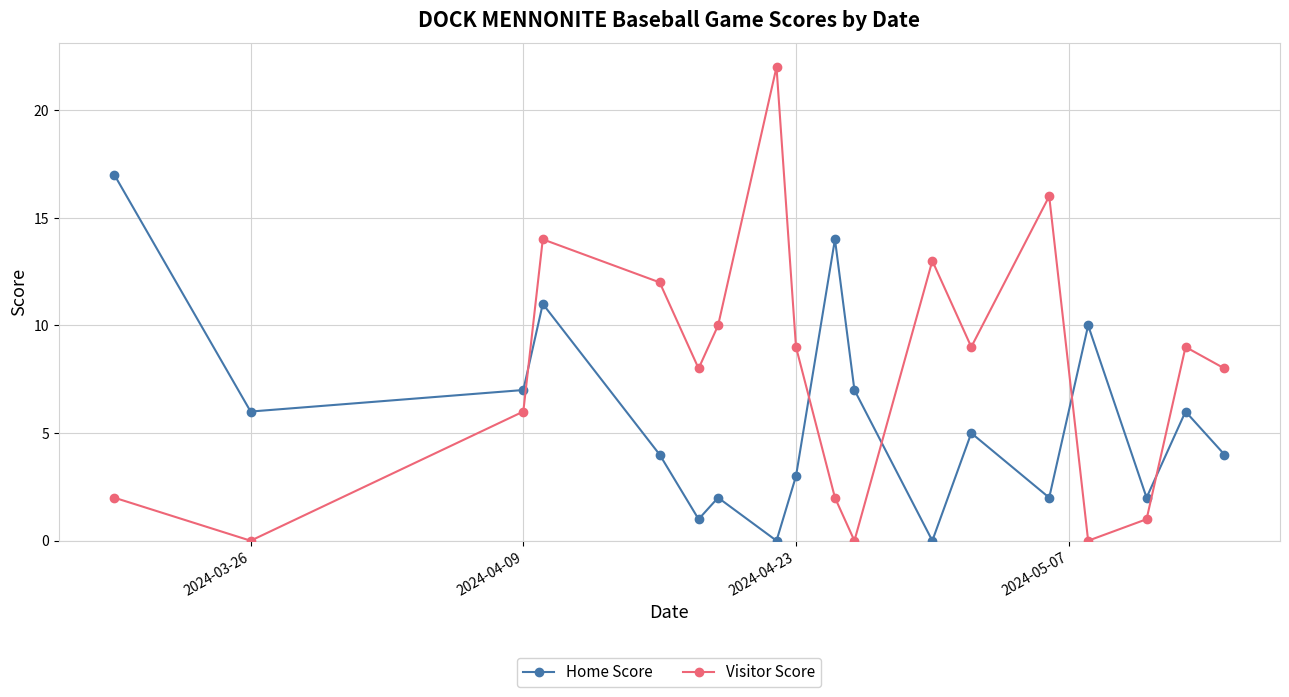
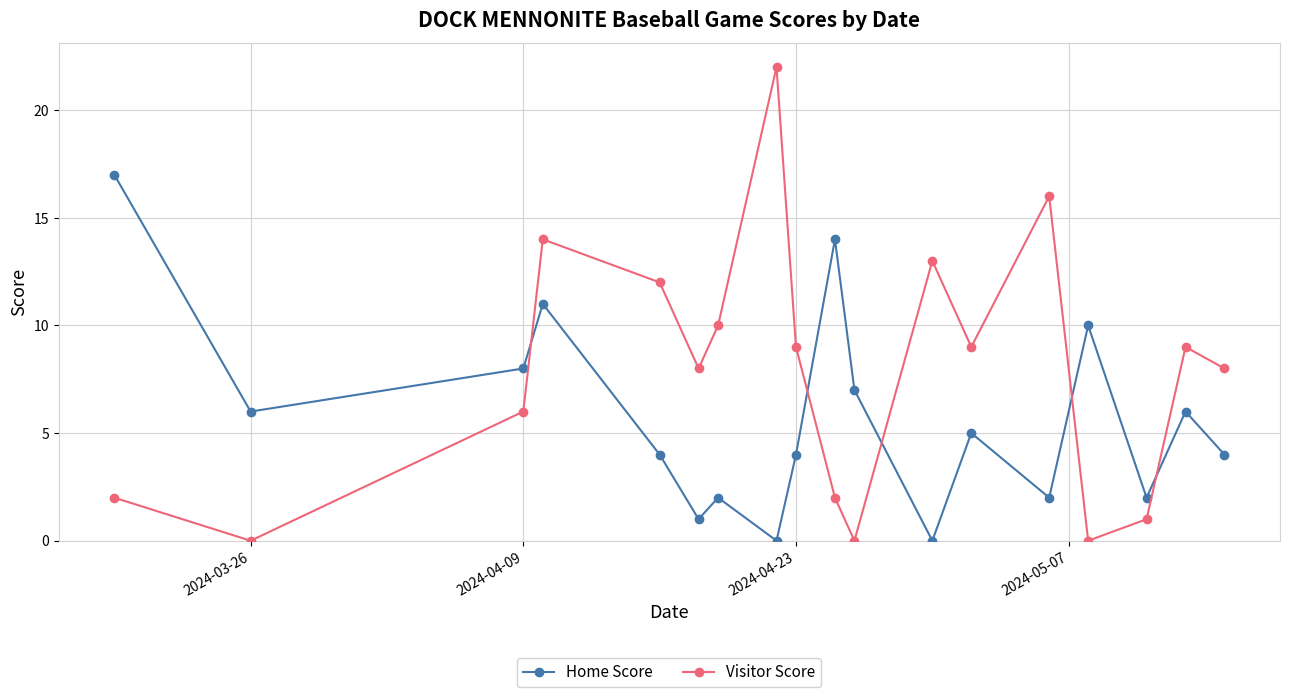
  {
    "Home Score": {
      "2024-03-26": 6,
-     "2024-04-09": 7,
-     "2024-04-23": 3
+     "2024-04-09": 8,
+     "2024-04-23": 4
    },
    "Visitor Score": {
      "2024-03-26": 0,
      "2024-04-09": 6,
      "2024-04-23": 9
    }
  }
